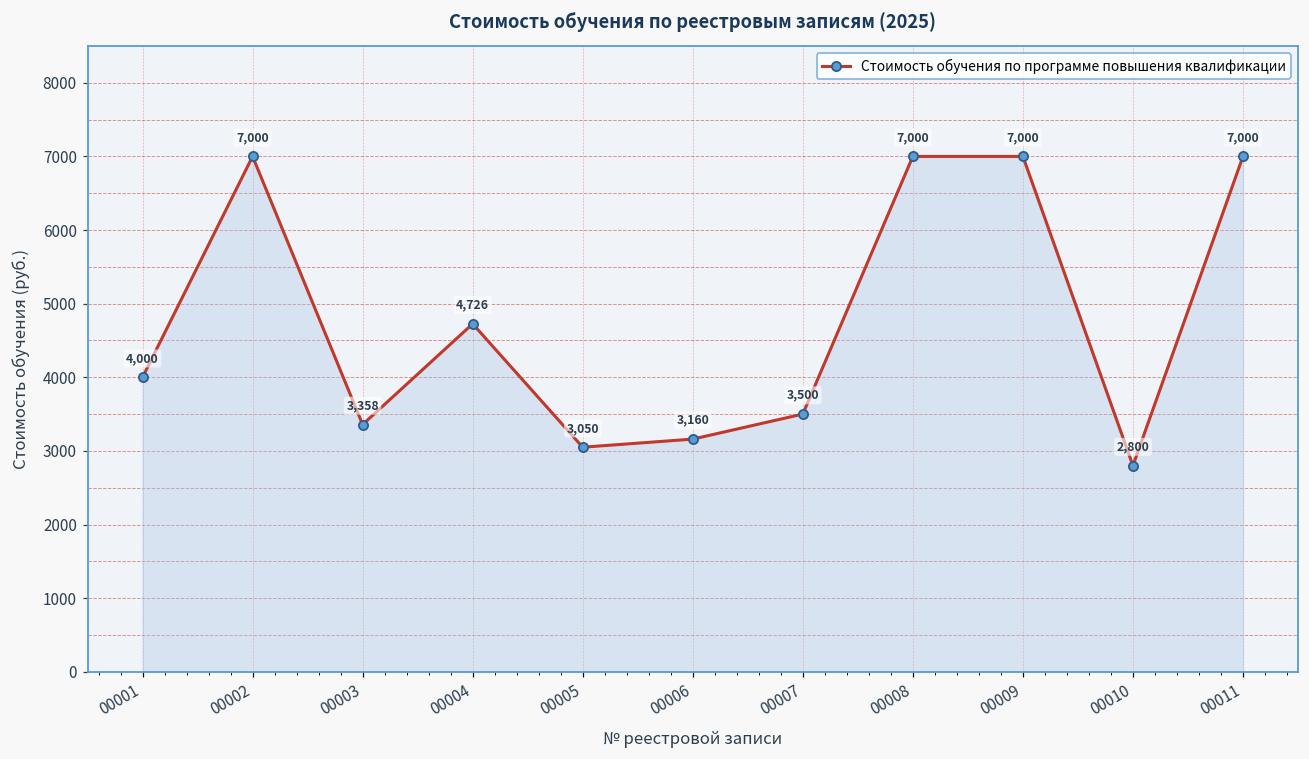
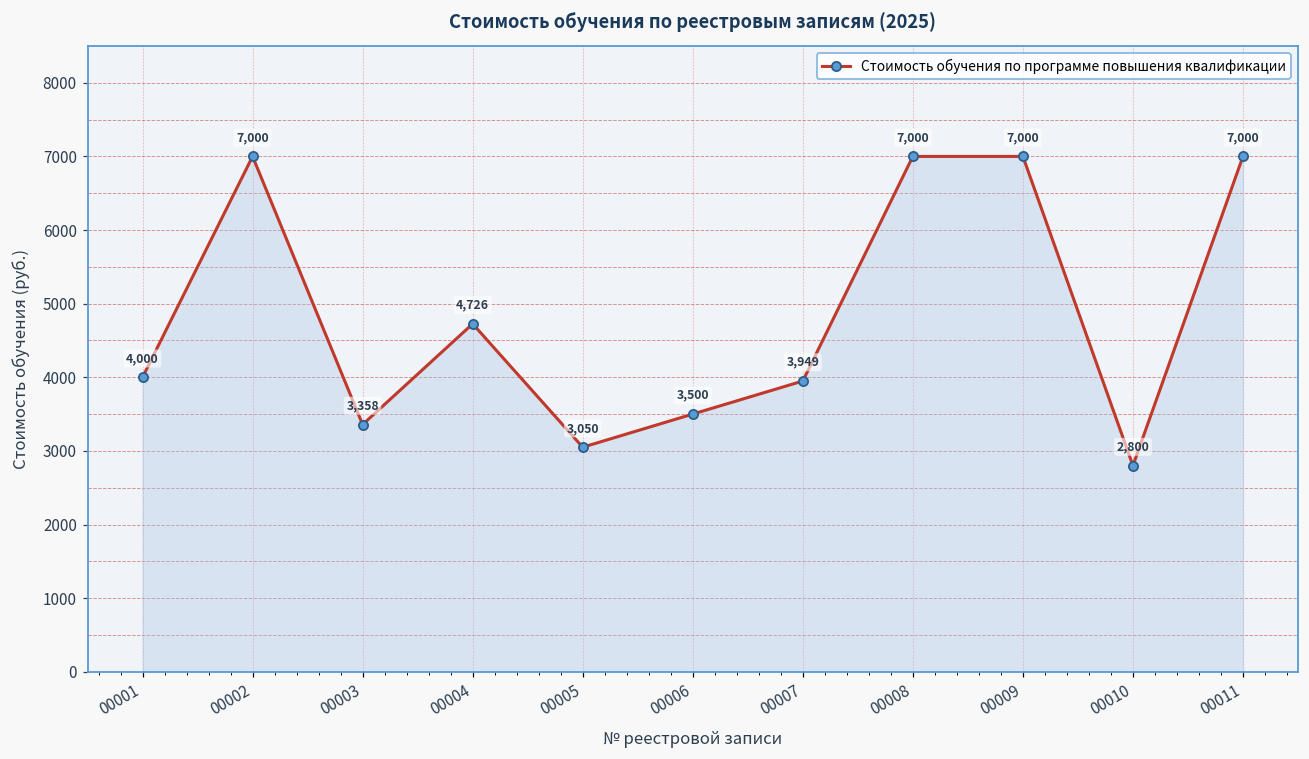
  {
-   "00006": "3,160",
-   "00007": "3,500"
+   "00006": "3,500",
+   "00007": "3,949"
  }
